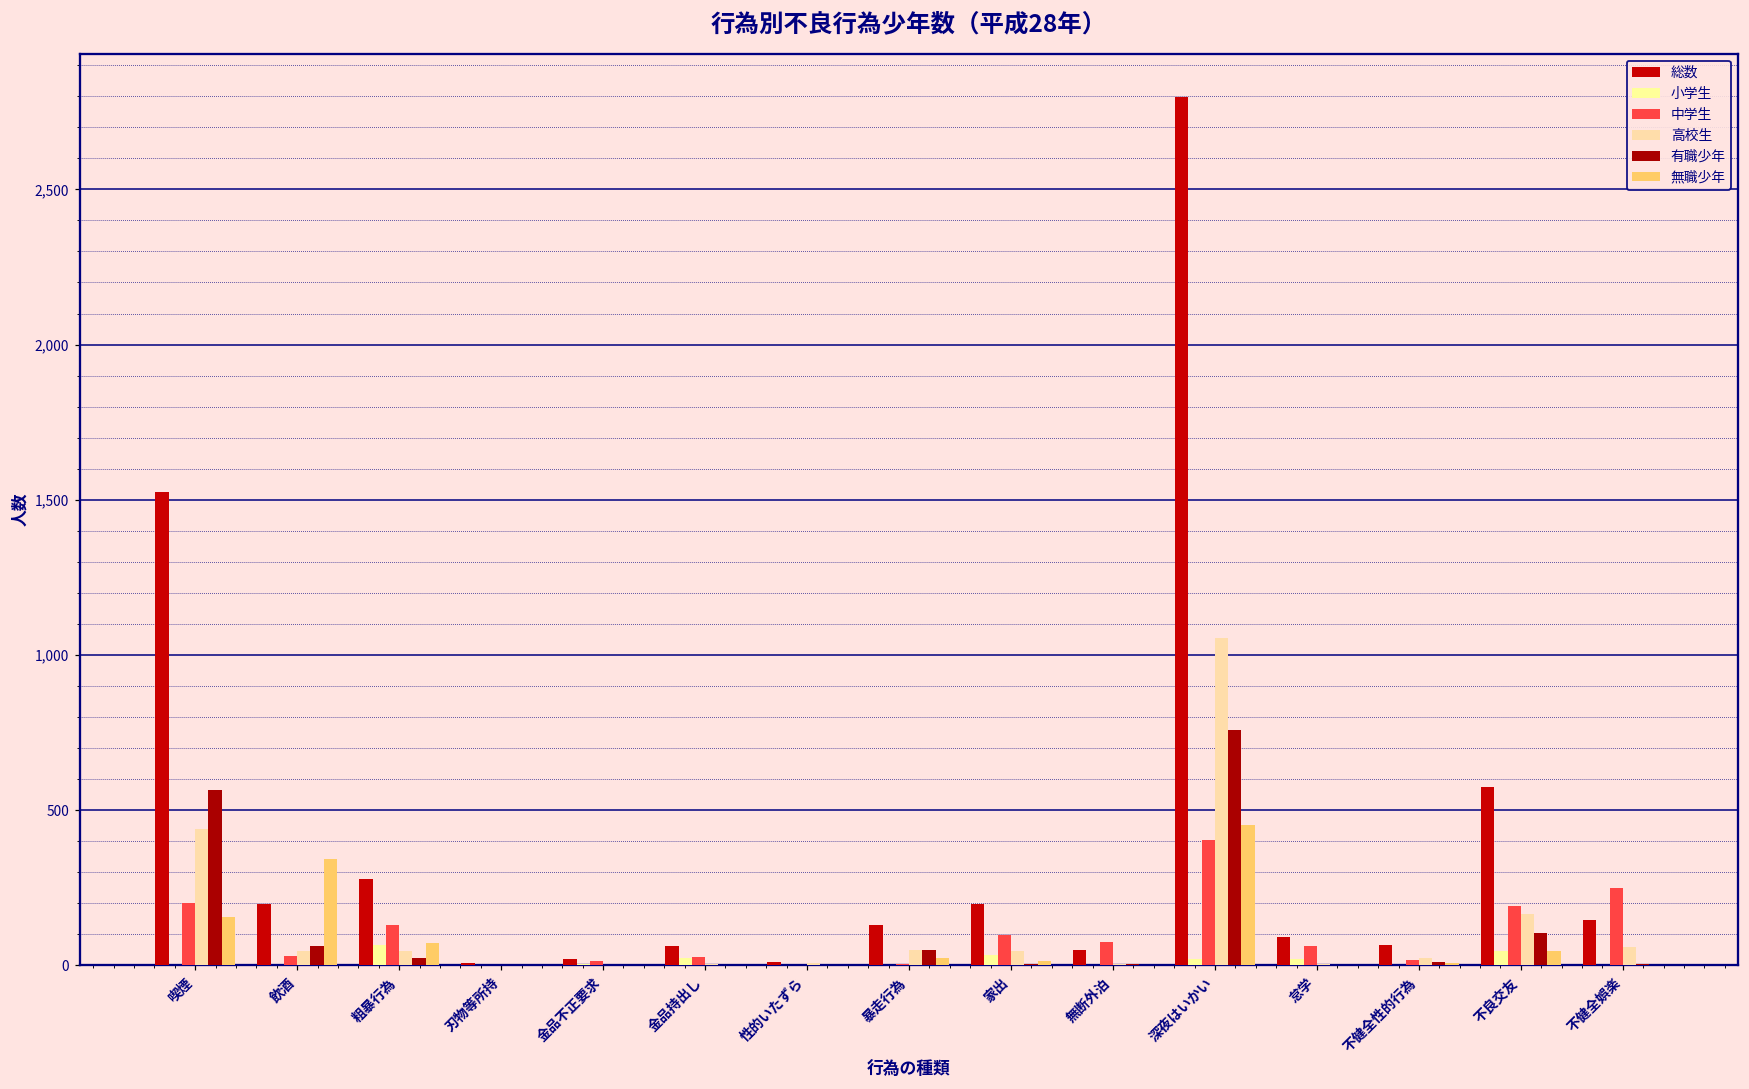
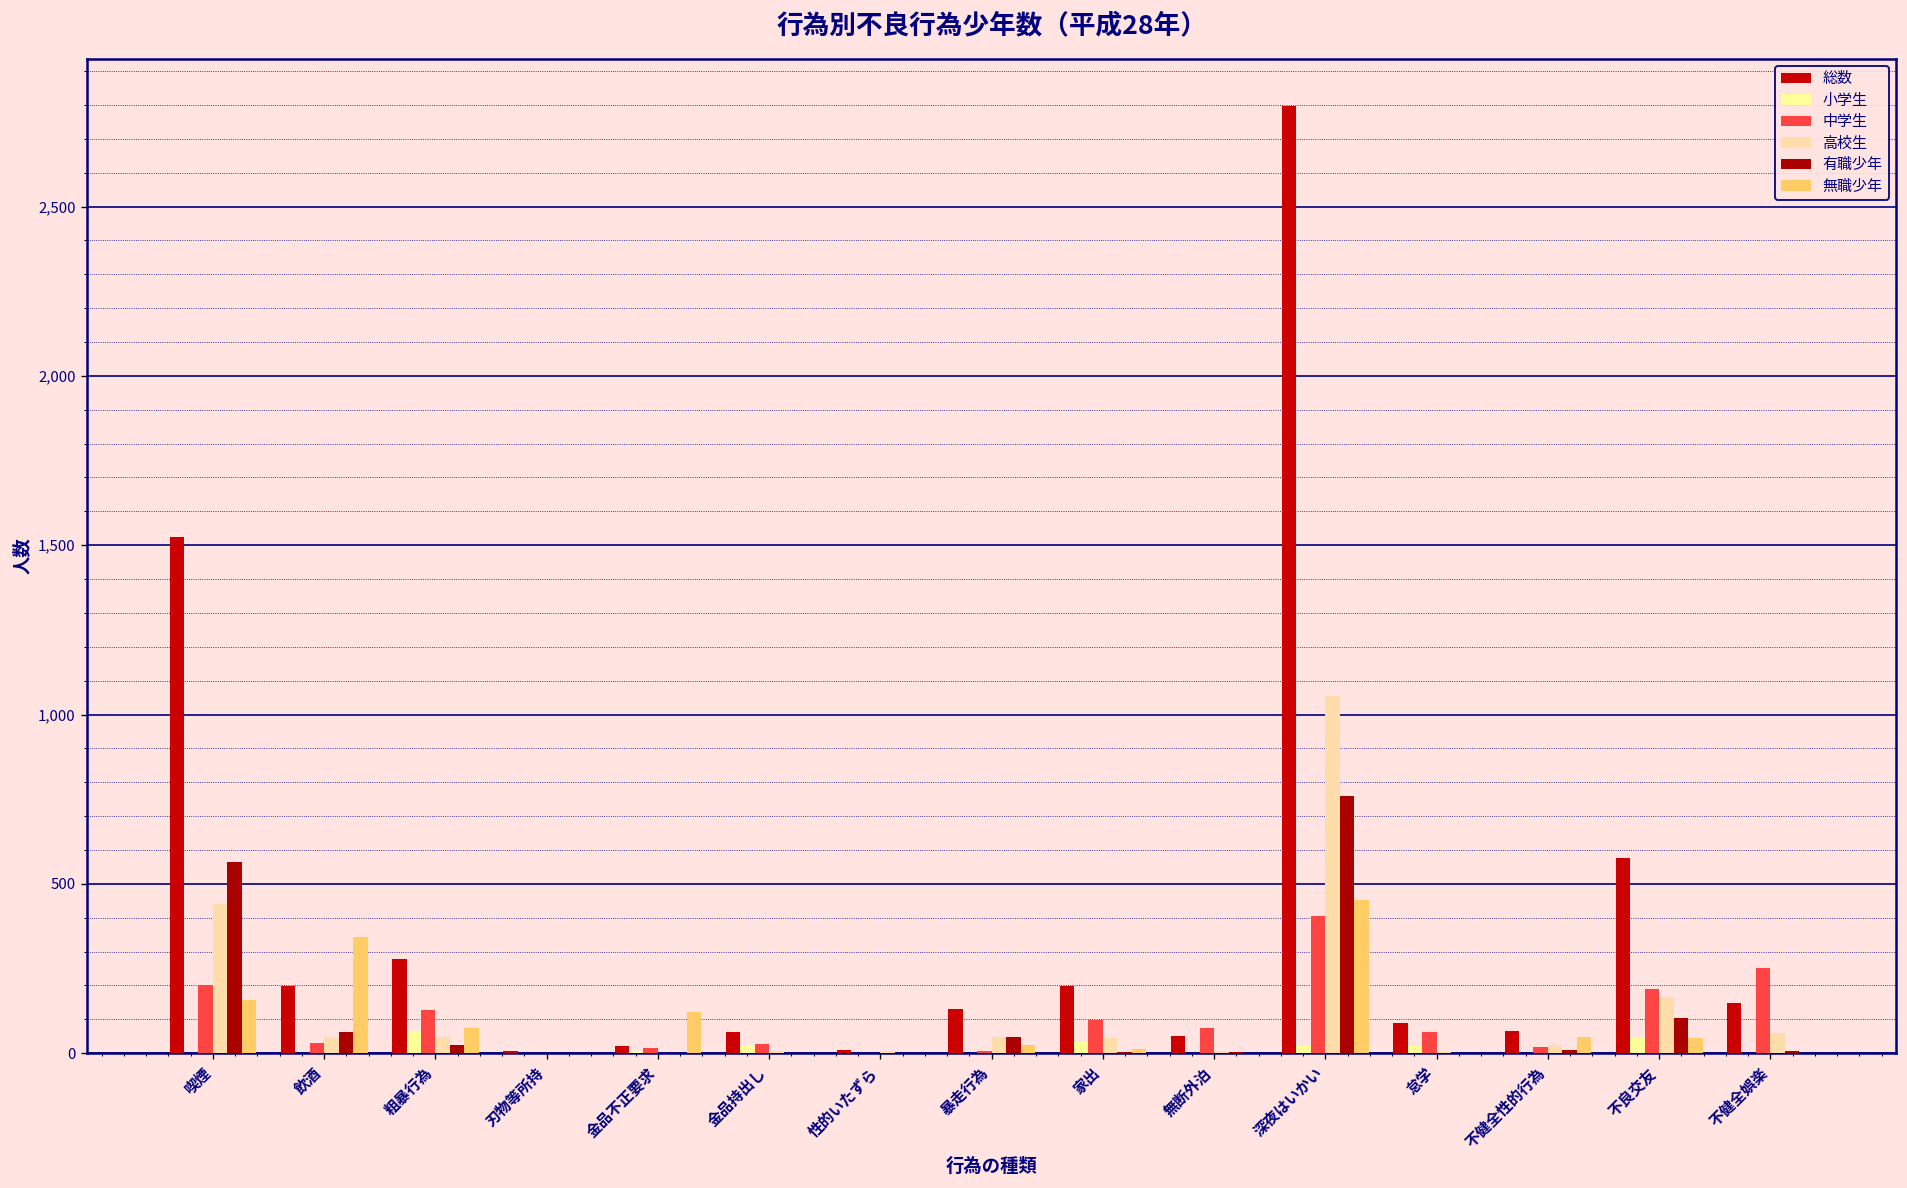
  {
    "中学生": {
      "喫煙": 200,
      "飲酒": 30,
      "粗暴行為": 130,
      "金品不正要求": 20,
      "金品持出し": 30,
      "家出": 100,
      "無断外泊": 80,
      "深夜はいかい": 410,
      "怠学": 60,
      "不健全性的行為": 20,
      "不良交友": 190,
      "不健全娯楽": 250
    },
    "無職少年": {
      "喫煙": 160,
      "飲酒": 340,
      "粗暴行為": 70,
      "刃物等所持": 0,
-     "金品不正要求": 0,
+     "金品不正要求": 120,
      "金品持出し": 0,
      "性的いたずら": 0,
      "暴走行為": 20,
      "家出": 10,
      "無断外泊": 0,
      "深夜はいかい": 450,
      "怠学": 0,
-     "不健全性的行為": 10,
+     "不健全性的行為": 50,
      "不良交友": 50
    }
  }
